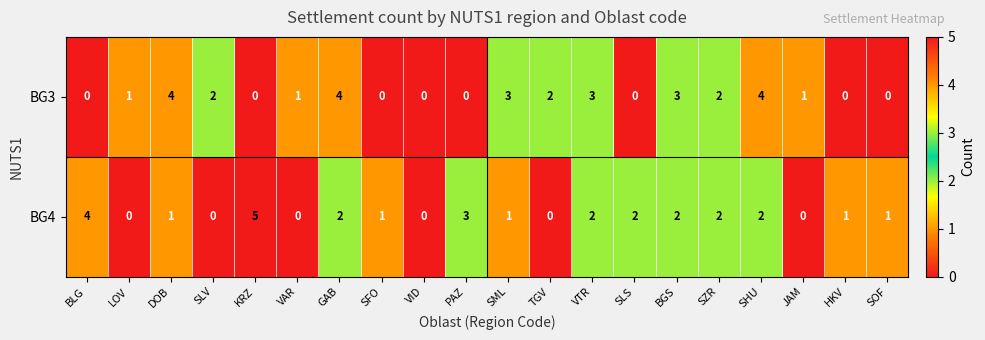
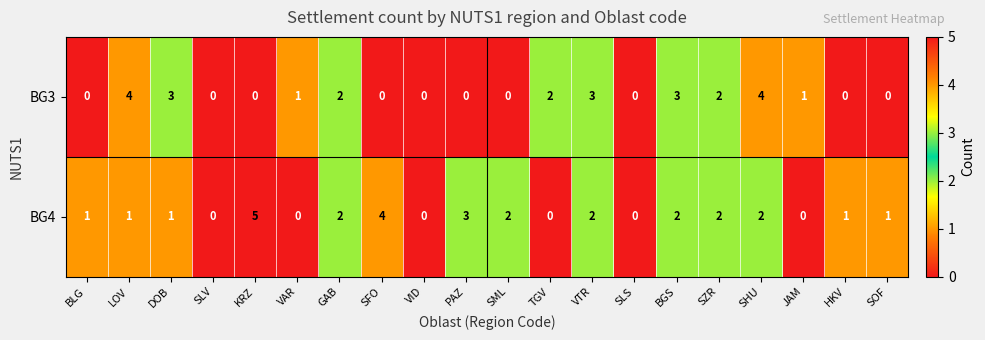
  {
    "BG3": {
      "BLG": 0,
-     "LOV": 1,
-     "DOB": 4,
-     "SLV": 2,
+     "LOV": 4,
+     "DOB": 3,
+     "SLV": 0,
      "KRZ": 0,
      "VAR": 1,
-     "GAB": 4,
+     "GAB": 2,
      "SFO": 0,
      "VID": 0,
      "PAZ": 0,
-     "SML": 3,
+     "SML": 0,
      "TGV": 2,
      "VTR": 3,
      "SLS": 0,
      "BGS": 3,
      "SZR": 2,
      "SHU": 4,
      "JAM": 1,
      "HKV": 0,
      "SOF": 0
    },
    "BG4": {
-     "BLG": 4,
-     "LOV": 0,
+     "BLG": 1,
+     "LOV": 1,
      "DOB": 1,
      "SLV": 0,
      "KRZ": 5,
      "VAR": 0,
      "GAB": 2,
-     "SFO": 1,
+     "SFO": 4,
      "VID": 0,
      "PAZ": 3,
-     "SML": 1,
+     "SML": 2,
      "TGV": 0,
      "VTR": 2,
-     "SLS": 2,
+     "SLS": 0,
      "BGS": 2,
      "SZR": 2,
      "SHU": 2,
      "JAM": 0,
      "HKV": 1,
      "SOF": 1
    }
  }
